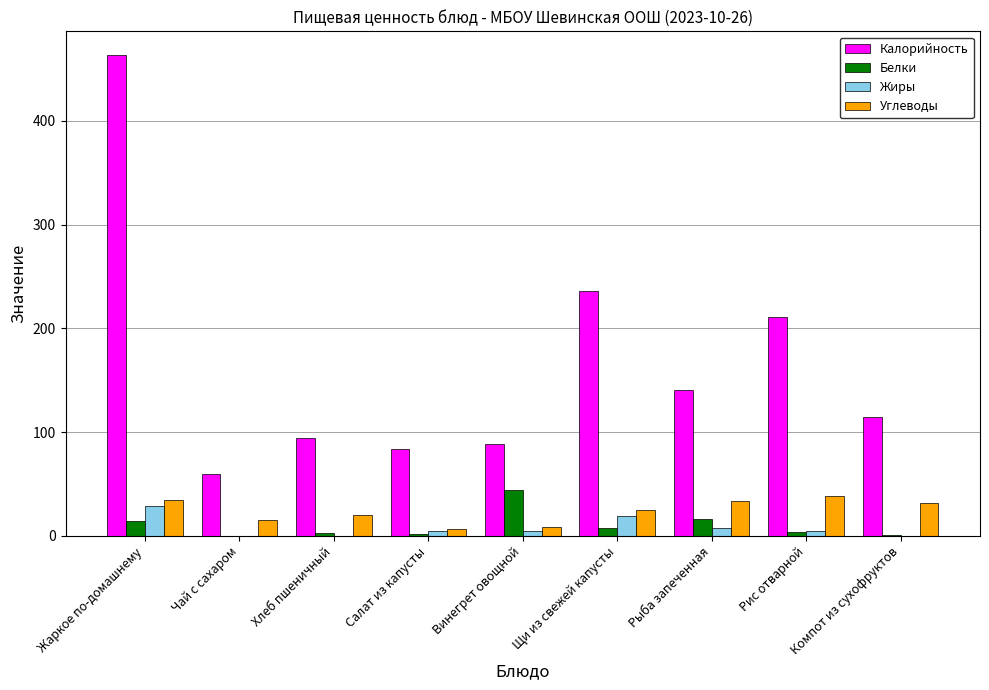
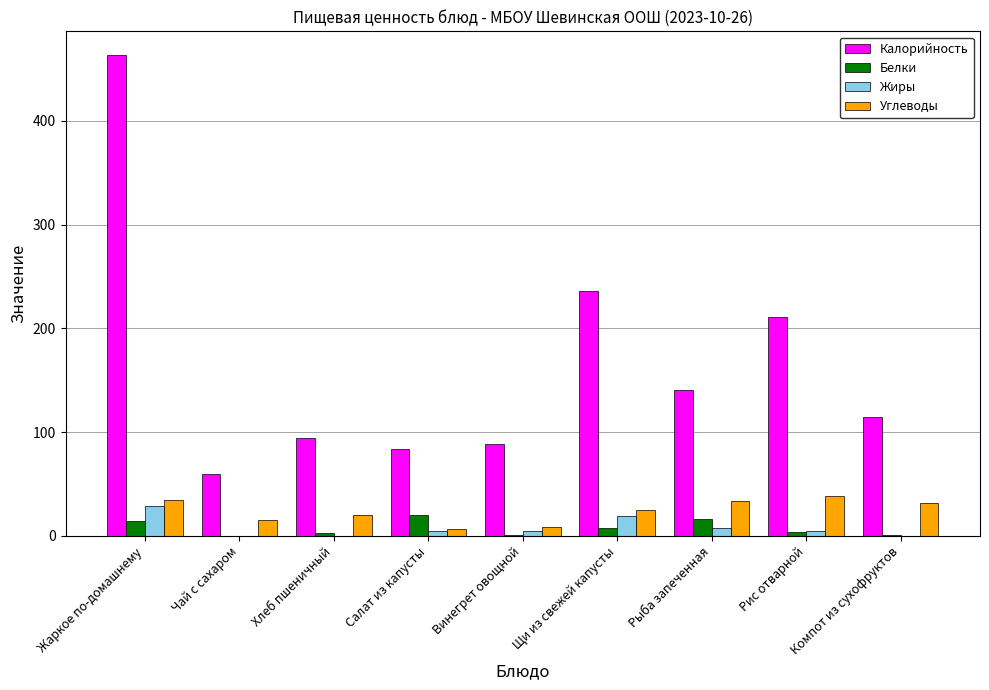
  {
    "Калорийность": {
      "Жаркое по-домашнему": 463,
      "Чай с сахаром": 60,
      "Хлеб пшеничный": 95,
      "Салат из капусты": 84,
      "Винегрет овощной": 88,
      "Щи из свежей капусты": 236,
      "Рыба запеченная": 141,
      "Рис отварной": 211,
      "Компот из сухофруктов": 115
    },
    "Белки": {
      "Жаркое по-домашнему": 14,
      "Хлеб пшеничный": 3,
-     "Салат из капусты": 2,
-     "Винегрет овощной": 45,
+     "Салат из капусты": 20,
+     "Винегрет овощной": 1,
      "Щи из свежей капусты": 7,
      "Рыба запеченная": 17,
      "Рис отварной": 4
    },
    "Жиры": {
      "Жаркое по-домашнему": 29,
      "Чай с сахаром": 0,
      "Салат из капусты": 5,
      "Винегрет овощной": 5,
      "Щи из свежей капусты": 19,
      "Рыба запеченная": 7,
      "Рис отварной": 5
    },
    "Углеводы": {
      "Жаркое по-домашнему": 35,
      "Чай с сахаром": 15,
      "Хлеб пшеничный": 20,
      "Салат из капусты": 7,
      "Винегрет овощной": 9,
      "Щи из свежей капусты": 25,
      "Рыба запеченная": 34,
      "Рис отварной": 39,
      "Компот из сухофруктов": 32
    }
  }
